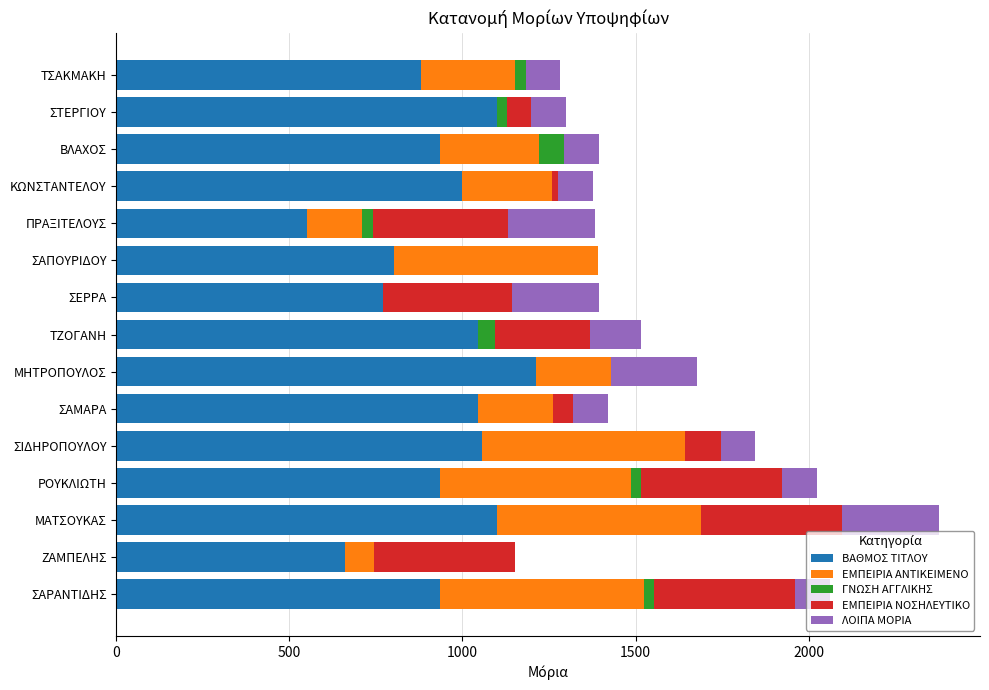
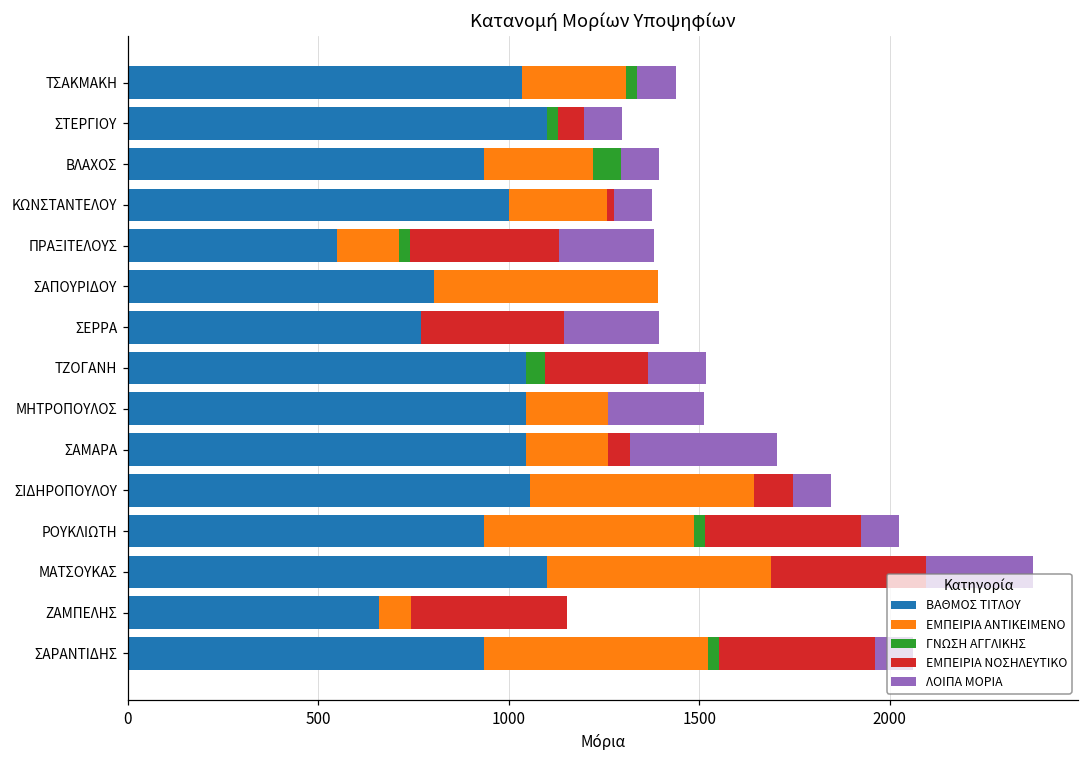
  {
    "ΒΑΘΜΟΣ ΤΙΤΛΟΥ": {
-     "ΤΣΑΚΜΑΚΗ": 880,
+     "ΤΣΑΚΜΑΚΗ": 1040,
      "ΣΤΕΡΓΙΟΥ": 1100,
      "ΒΛΑΧΟΣ": 940,
      "ΚΩΝΣΤΑΝΤΕΛΟΥ": 1000,
      "ΠΡΑΞΙΤΕΛΟΥΣ": 550,
      "ΣΑΠΟΥΡΙΔΟΥ": 800,
      "ΣΕΡΡΑ": 770,
      "ΤΖΟΓΑΝΗ": 1050,
-     "ΜΗΤΡΟΠΟΥΛΟΣ": 1210,
+     "ΜΗΤΡΟΠΟΥΛΟΣ": 1050,
      "ΣΑΜΑΡΑ": 1050,
      "ΣΙΔΗΡΟΠΟΥΛΟΥ": 1060,
      "ΡΟΥΚΛΙΩΤΗ": 940,
      "ΜΑΤΣΟΥΚΑΣ": 1100,
      "ΖΑΜΠΕΛΗΣ": 660,
      "ΣΑΡΑΝΤΙΔΗΣ": 940
    },
    "ΕΜΠΕΙΡΙΑ ΑΝΤΙΚΕΙΜΕΝΟ": {
      "ΤΣΑΚΜΑΚΗ": 270,
      "ΣΤΕΡΓΙΟΥ": 0,
      "ΒΛΑΧΟΣ": 290,
      "ΚΩΝΣΤΑΝΤΕΛΟΥ": 260,
      "ΠΡΑΞΙΤΕΛΟΥΣ": 160,
      "ΣΑΠΟΥΡΙΔΟΥ": 590,
      "ΣΕΡΡΑ": 0,
      "ΤΖΟΓΑΝΗ": 0,
      "ΜΗΤΡΟΠΟΥΛΟΣ": 220,
      "ΣΑΜΑΡΑ": 220,
      "ΣΙΔΗΡΟΠΟΥΛΟΥ": 590,
      "ΡΟΥΚΛΙΩΤΗ": 550,
      "ΜΑΤΣΟΥΚΑΣ": 590,
      "ΖΑΜΠΕΛΗΣ": 80,
      "ΣΑΡΑΝΤΙΔΗΣ": 590
    },
    "ΓΝΩΣΗ ΑΓΓΛΙΚΗΣ": {
      "ΤΣΑΚΜΑΚΗ": 30,
      "ΣΤΕΡΓΙΟΥ": 30,
      "ΒΛΑΧΟΣ": 70,
      "ΚΩΝΣΤΑΝΤΕΛΟΥ": 0,
      "ΠΡΑΞΙΤΕΛΟΥΣ": 30,
      "ΣΑΠΟΥΡΙΔΟΥ": 0,
      "ΣΕΡΡΑ": 0,
      "ΤΖΟΓΑΝΗ": 50,
      "ΜΗΤΡΟΠΟΥΛΟΣ": 0,
      "ΣΑΜΑΡΑ": 0,
      "ΣΙΔΗΡΟΠΟΥΛΟΥ": 0,
      "ΡΟΥΚΛΙΩΤΗ": 30,
      "ΜΑΤΣΟΥΚΑΣ": 0,
      "ΖΑΜΠΕΛΗΣ": 0,
      "ΣΑΡΑΝΤΙΔΗΣ": 30
    },
    "ΕΜΠΕΙΡΙΑ ΝΟΣΗΛΕΥΤΙΚΟ": {
      "ΤΣΑΚΜΑΚΗ": 0,
      "ΣΤΕΡΓΙΟΥ": 70,
      "ΒΛΑΧΟΣ": 0,
      "ΚΩΝΣΤΑΝΤΕΛΟΥ": 20,
      "ΠΡΑΞΙΤΕΛΟΥΣ": 390,
      "ΣΑΠΟΥΡΙΔΟΥ": 0,
      "ΣΕΡΡΑ": 370,
      "ΤΖΟΓΑΝΗ": 270,
      "ΜΗΤΡΟΠΟΥΛΟΣ": 0,
      "ΣΑΜΑΡΑ": 60,
      "ΣΙΔΗΡΟΠΟΥΛΟΥ": 100,
      "ΡΟΥΚΛΙΩΤΗ": 410,
      "ΜΑΤΣΟΥΚΑΣ": 410,
      "ΖΑΜΠΕΛΗΣ": 410,
      "ΣΑΡΑΝΤΙΔΗΣ": 410
    },
    "ΛΟΙΠΑ ΜΟΡΙΑ": {
      "ΤΣΑΚΜΑΚΗ": 100,
      "ΣΤΕΡΓΙΟΥ": 100,
      "ΒΛΑΧΟΣ": 100,
      "ΚΩΝΣΤΑΝΤΕΛΟΥ": 100,
      "ΠΡΑΞΙΤΕΛΟΥΣ": 250,
      "ΣΑΠΟΥΡΙΔΟΥ": 0,
      "ΣΕΡΡΑ": 250,
      "ΤΖΟΓΑΝΗ": 150,
      "ΜΗΤΡΟΠΟΥΛΟΣ": 250,
-     "ΣΑΜΑΡΑ": 100,
+     "ΣΑΜΑΡΑ": 390,
      "ΣΙΔΗΡΟΠΟΥΛΟΥ": 100,
      "ΡΟΥΚΛΙΩΤΗ": 100,
      "ΜΑΤΣΟΥΚΑΣ": 280,
      "ΖΑΜΠΕΛΗΣ": 0
    }
  }
